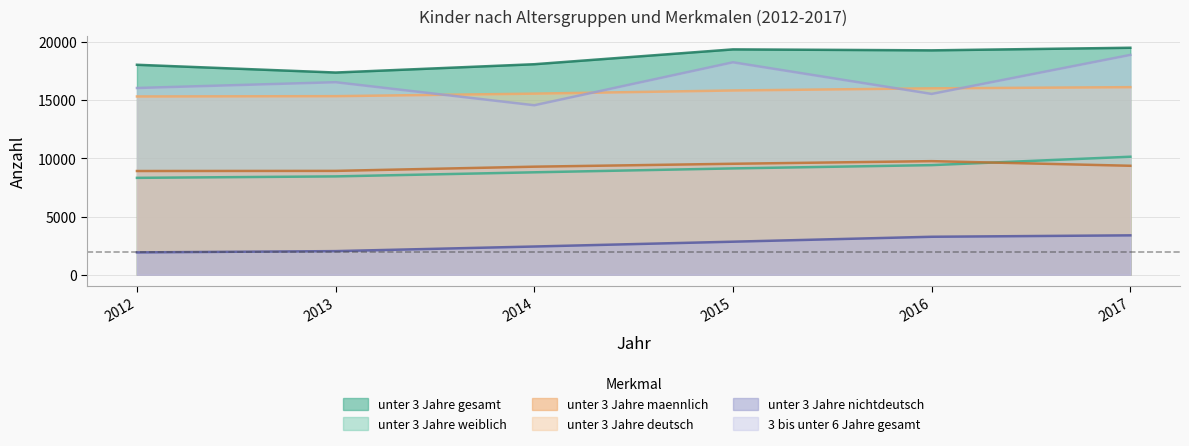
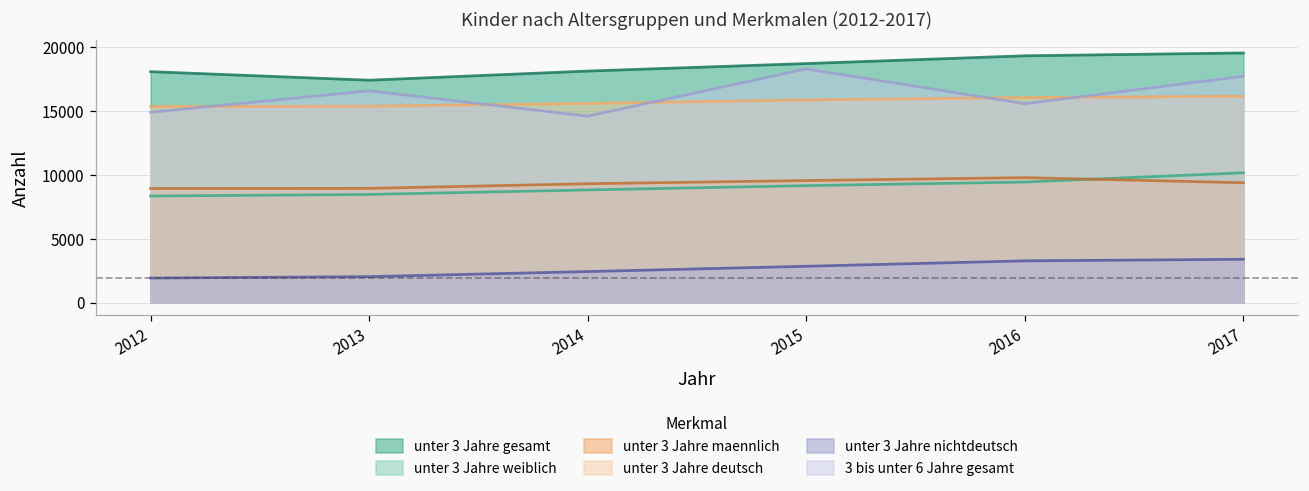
  {
    "unter 3 Jahre gesamt": {
      "2012": 18100,
      "2013": 17400,
      "2014": 18100,
-     "2015": 19400,
+     "2015": 18700,
      "2016": 19300,
      "2017": 19500
    },
    "3 bis unter 6 Jahre gesamt": {
-     "2012": 16100,
+     "2012": 14900,
      "2013": 16600,
      "2014": 14600,
      "2015": 18300,
      "2016": 15500,
-     "2017": 18900
+     "2017": 17700
    }
  }
